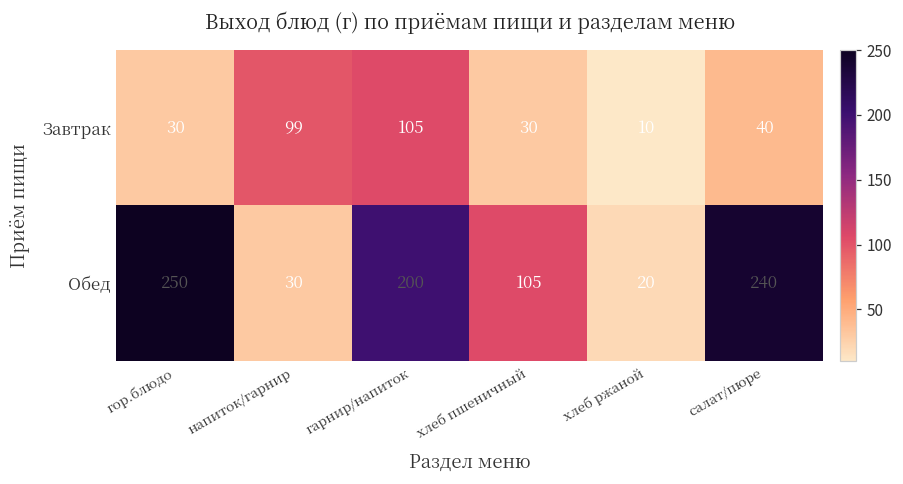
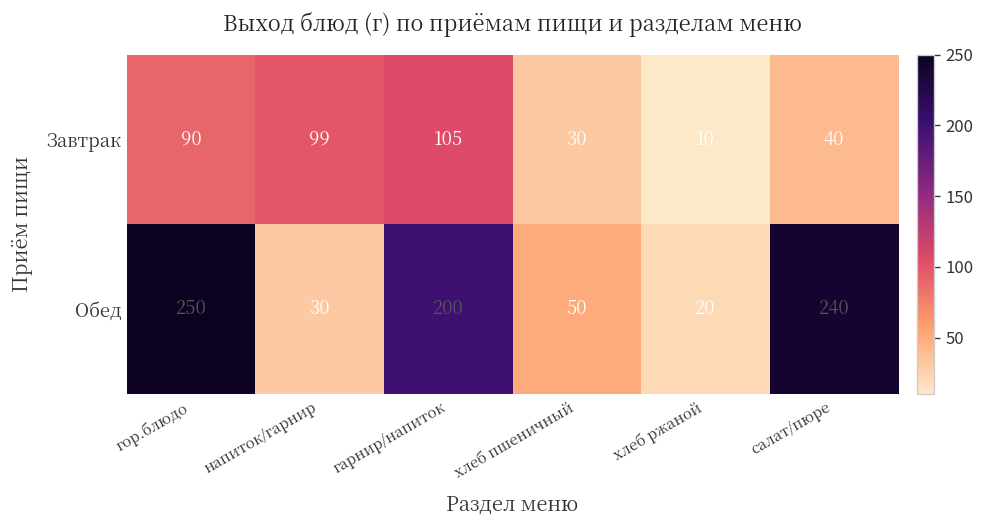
  {
    "Завтрак": {
-     "гор.блюдо": 30,
+     "гор.блюдо": 90,
      "напиток/гарнир": 99,
      "гарнир/напиток": 105,
      "хлеб пшеничный": 30,
      "хлеб ржаной": 10,
      "салат/пюре": 40
    },
    "Обед": {
      "гор.блюдо": 250,
      "напиток/гарнир": 30,
      "гарнир/напиток": 200,
-     "хлеб пшеничный": 105,
+     "хлеб пшеничный": 50,
      "хлеб ржаной": 20,
      "салат/пюре": 240
    }
  }
